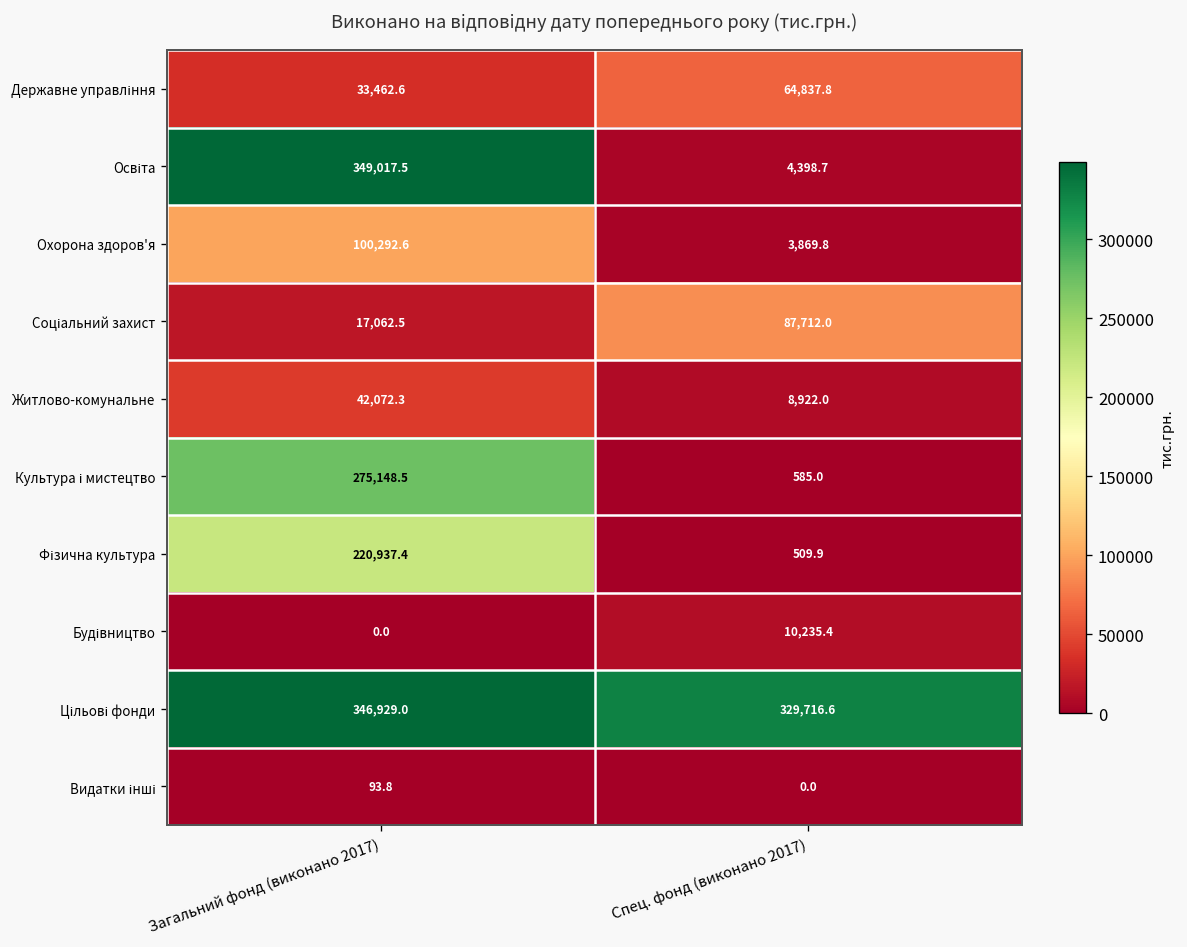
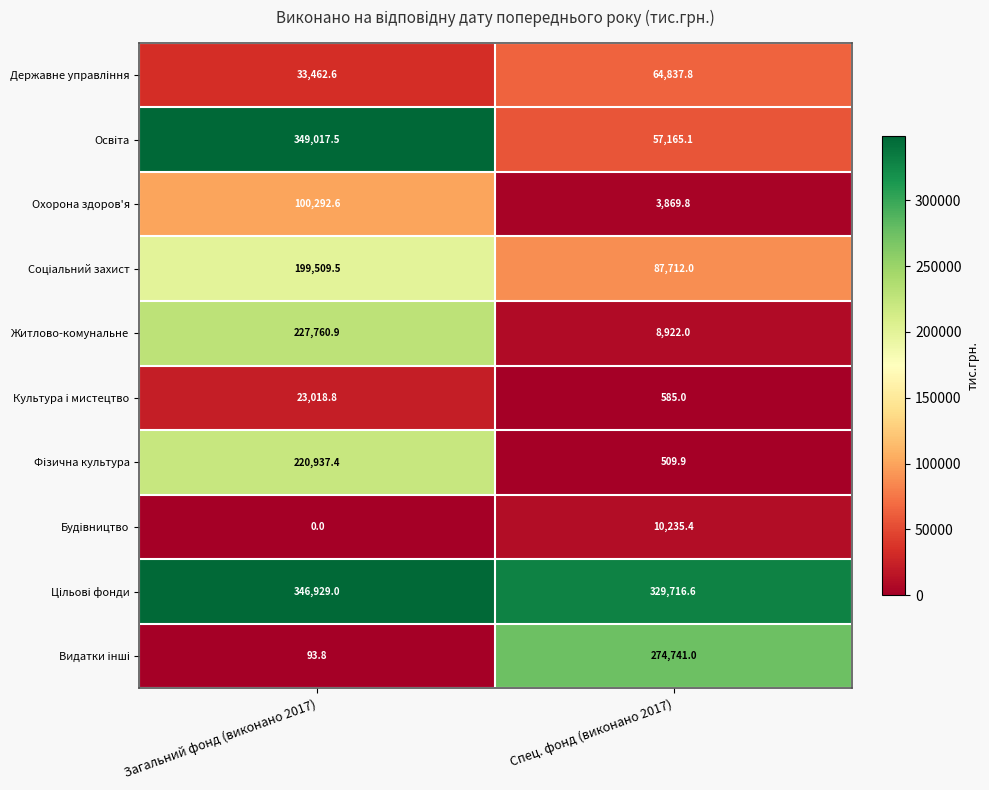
  {
    "Державне управління": {
      "Загальний фонд (виконано 2017)": "33,462.6",
      "Спец. фонд (виконано 2017)": "64,837.8"
    },
    "Освіта": {
      "Загальний фонд (виконано 2017)": "349,017.5",
-     "Спец. фонд (виконано 2017)": "4,398.7"
+     "Спец. фонд (виконано 2017)": "57,165.1"
    },
    "Охорона здоров'я": {
      "Загальний фонд (виконано 2017)": "100,292.6",
      "Спец. фонд (виконано 2017)": "3,869.8"
    },
    "Соціальний захист": {
-     "Загальний фонд (виконано 2017)": "17,062.5",
+     "Загальний фонд (виконано 2017)": "199,509.5",
      "Спец. фонд (виконано 2017)": "87,712.0"
    },
    "Житлово-комунальне": {
-     "Загальний фонд (виконано 2017)": "42,072.3",
+     "Загальний фонд (виконано 2017)": "227,760.9",
      "Спец. фонд (виконано 2017)": "8,922.0"
    },
    "Культура і мистецтво": {
-     "Загальний фонд (виконано 2017)": "275,148.5",
+     "Загальний фонд (виконано 2017)": "23,018.8",
      "Спец. фонд (виконано 2017)": "585.0"
    },
    "Фізична культура": {
      "Загальний фонд (виконано 2017)": "220,937.4",
      "Спец. фонд (виконано 2017)": "509.9"
    },
    "Будівництво": {
      "Загальний фонд (виконано 2017)": "0.0",
      "Спец. фонд (виконано 2017)": "10,235.4"
    },
    "Цільові фонди": {
      "Загальний фонд (виконано 2017)": "346,929.0",
      "Спец. фонд (виконано 2017)": "329,716.6"
    },
    "Видатки інші": {
      "Загальний фонд (виконано 2017)": "93.8",
-     "Спец. фонд (виконано 2017)": "0.0"
+     "Спец. фонд (виконано 2017)": "274,741.0"
    }
  }
